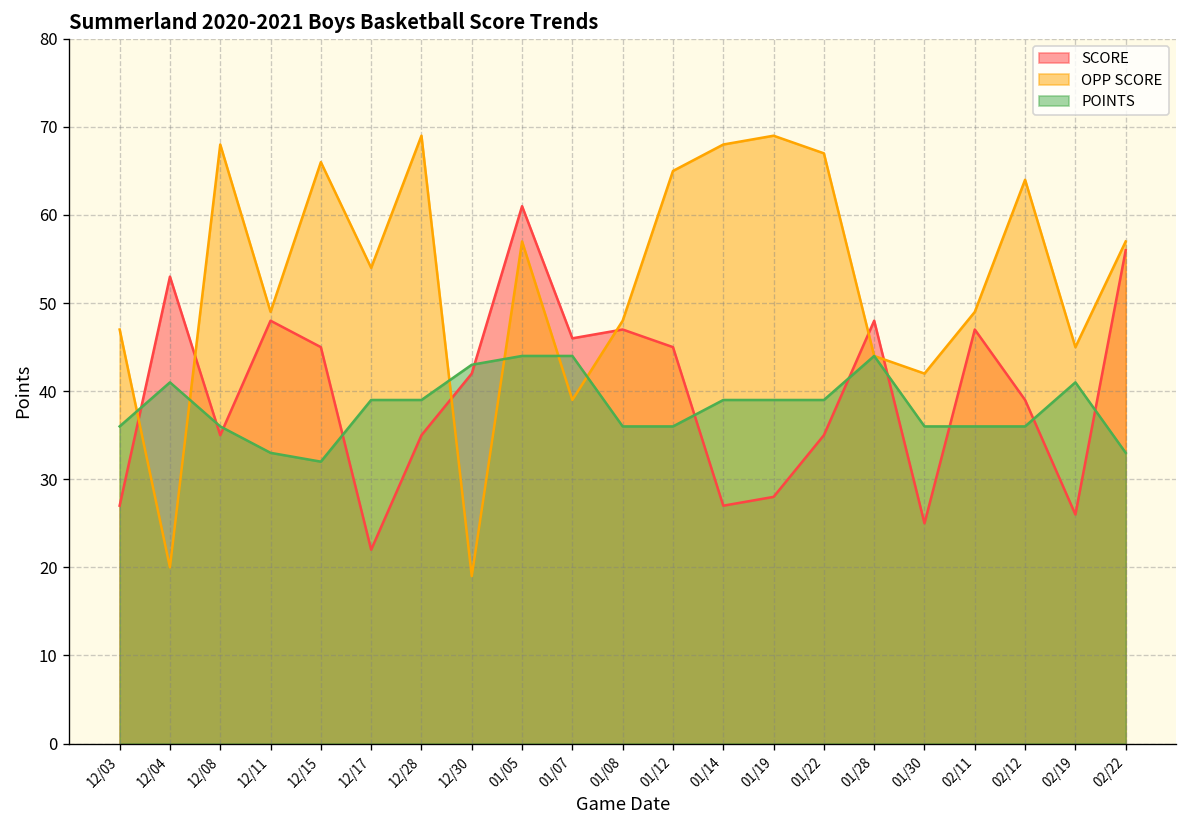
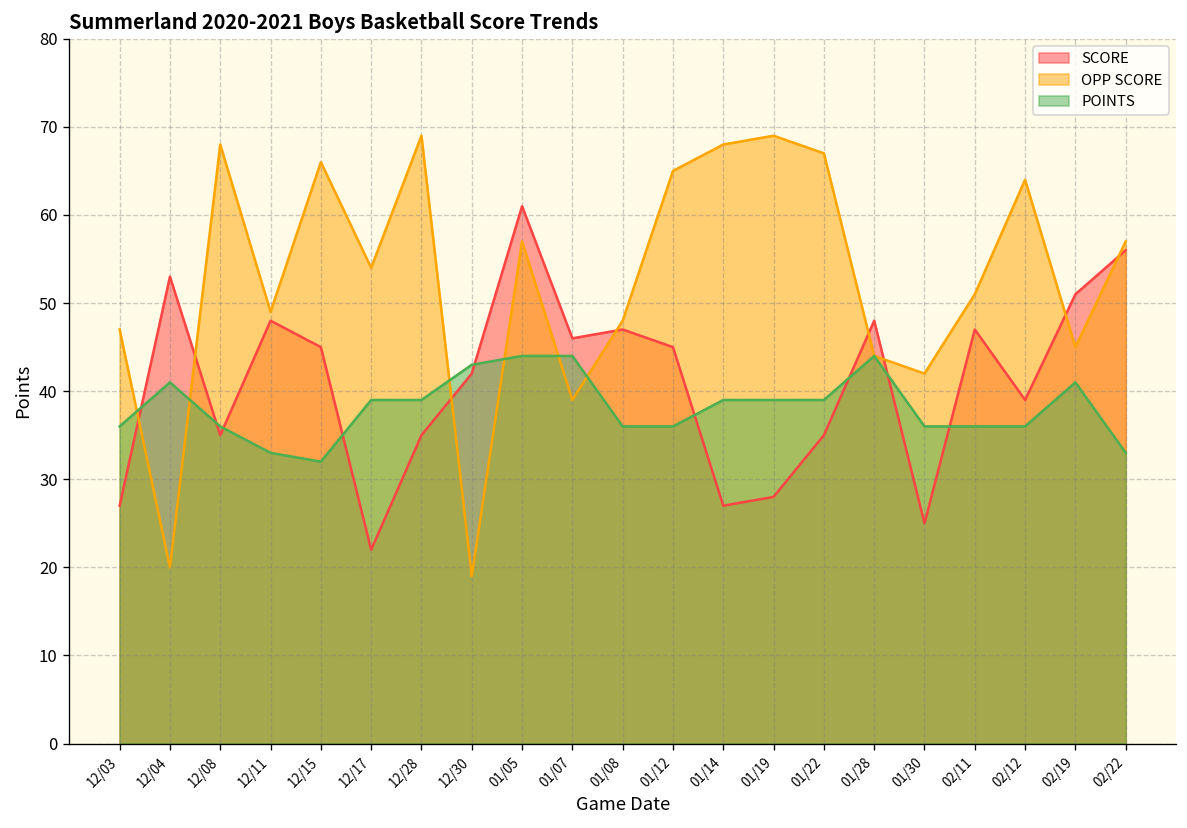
  {
    "SCORE": {
      "12/03": 27,
      "12/04": 53,
      "12/08": 35,
      "12/11": 48,
      "12/15": 45,
      "12/17": 22,
      "12/28": 35,
      "12/30": 42,
      "01/05": 61,
      "01/07": 46,
      "01/08": 47,
      "01/12": 45,
      "01/14": 27,
      "01/19": 28,
      "01/22": 35,
      "01/28": 48,
      "01/30": 25,
      "02/11": 47,
      "02/12": 39,
-     "02/19": 26,
+     "02/19": 51,
      "02/22": 56
    },
    "OPP SCORE": {
      "12/03": 47,
      "12/04": 20,
      "12/08": 68,
      "12/11": 49,
      "12/15": 66,
      "12/17": 54,
      "12/28": 69,
      "12/30": 19,
      "01/05": 57,
      "01/07": 39,
      "01/08": 48,
      "01/12": 65,
      "01/14": 68,
      "01/19": 69,
      "01/22": 67,
      "01/30": 42,
-     "02/11": 49,
+     "02/11": 51,
      "02/12": 64,
      "02/19": 45,
      "02/22": 57
    },
    "POINTS": {
      "12/03": 36,
      "12/04": 41,
      "12/08": 36,
      "12/11": 33,
      "12/15": 32,
      "12/17": 39,
      "12/28": 39,
      "12/30": 43,
      "01/05": 44,
      "01/07": 44,
      "01/08": 36,
      "01/12": 36,
      "01/14": 39,
      "01/19": 39,
      "01/22": 39,
      "01/30": 36,
      "02/11": 36,
      "02/12": 36,
      "02/19": 41,
      "02/22": 33
    }
  }
